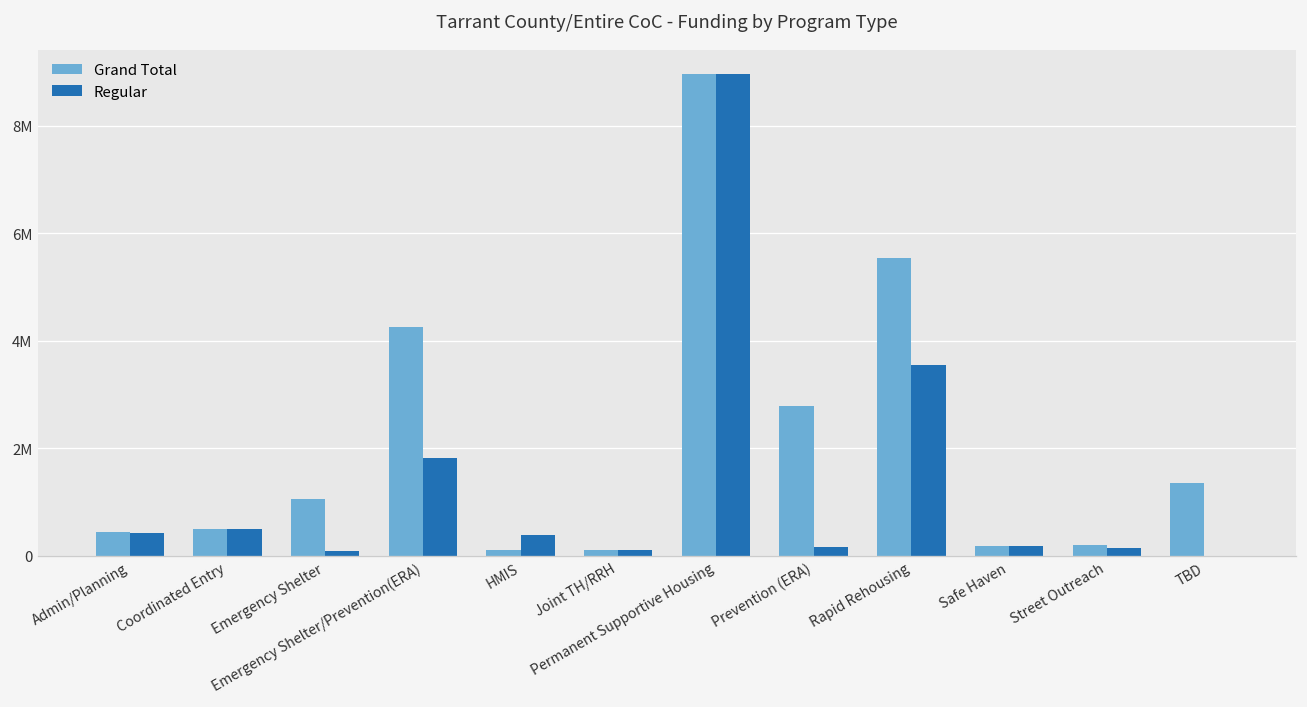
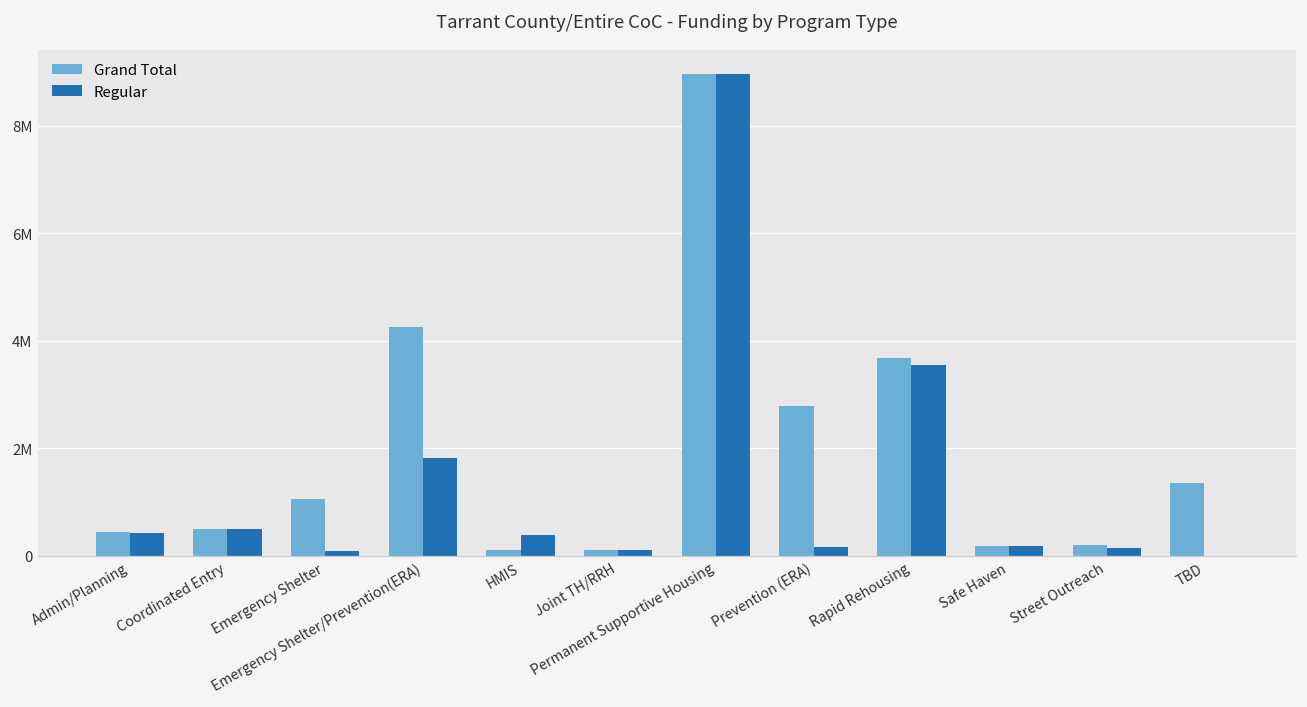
  {
    "Grand Total": {
      "Admin/Planning": 400000,
      "Coordinated Entry": 500000,
      "Emergency Shelter": 1100000,
      "Emergency Shelter/Prevention(ERA)": 4200000,
      "HMIS": 100000,
      "Joint TH/RRH": 100000,
      "Permanent Supportive Housing": 9000000,
      "Prevention (ERA)": 2800000,
-     "Rapid Rehousing": 5500000,
+     "Rapid Rehousing": 3700000,
      "Safe Haven": 200000,
      "Street Outreach": 200000,
      "TBD": 1300000
    },
    "Regular": {
      "Admin/Planning": 400000,
      "Coordinated Entry": 500000,
      "Emergency Shelter": 100000,
      "Emergency Shelter/Prevention(ERA)": 1800000,
      "HMIS": 400000,
      "Joint TH/RRH": 100000,
      "Permanent Supportive Housing": 9000000,
      "Prevention (ERA)": 200000,
      "Rapid Rehousing": 3600000,
      "Safe Haven": 200000,
      "Street Outreach": 100000,
      "TBD": 0
    }
  }
